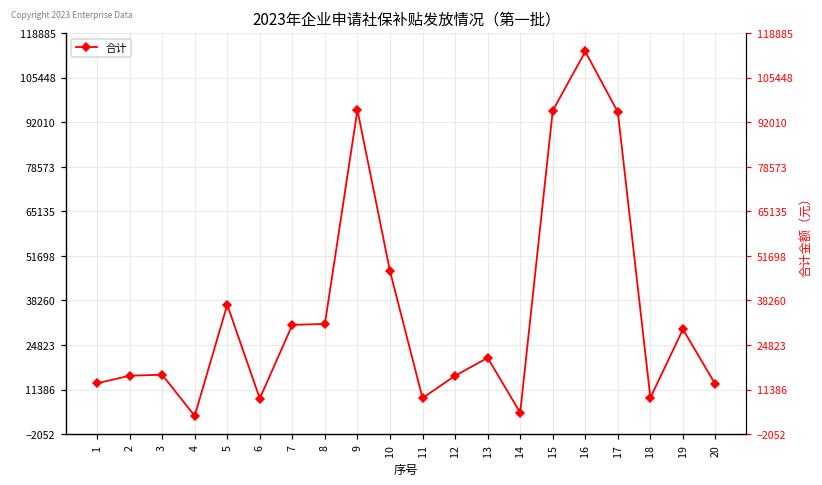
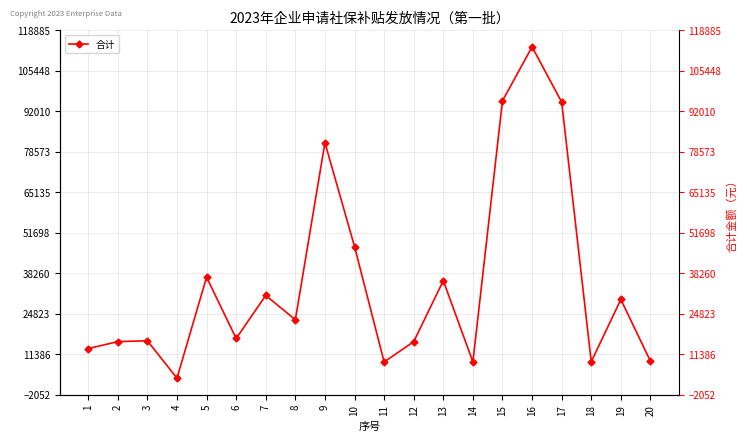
  {
    "1": 13000,
    "2": 16000,
    "3": 16000,
    "4": 3000,
    "5": 37000,
-   "6": 9000,
+   "6": 17000,
    "7": 31000,
-   "8": 31000,
-   "9": 96000,
+   "8": 23000,
+   "9": 82000,
    "10": 47000,
    "11": 9000,
    "12": 16000,
-   "13": 21000,
-   "14": 4000,
+   "13": 36000,
+   "14": 9000,
    "15": 96000,
    "16": 113000,
    "17": 95000,
    "18": 9000,
    "19": 30000,
-   "20": 13000
+   "20": 9000
  }
